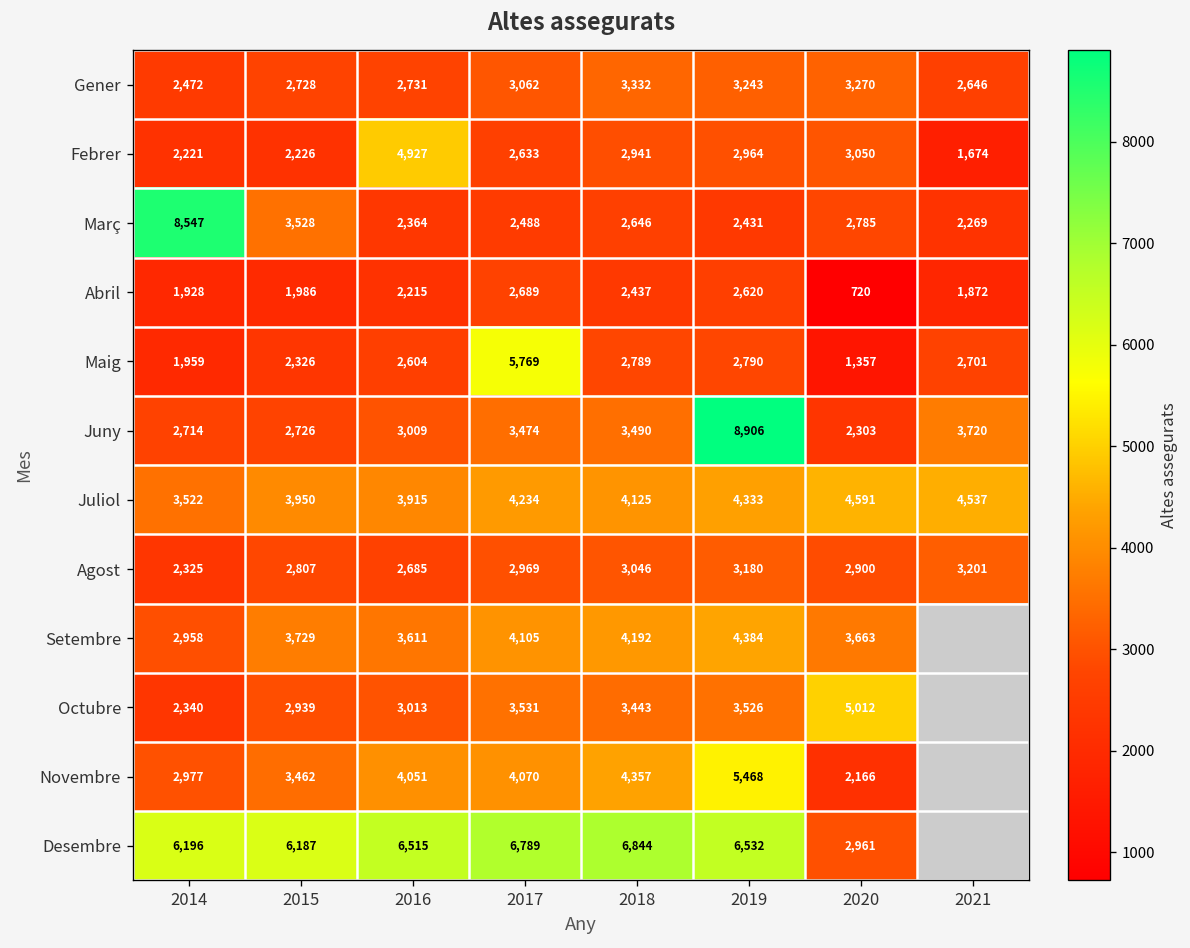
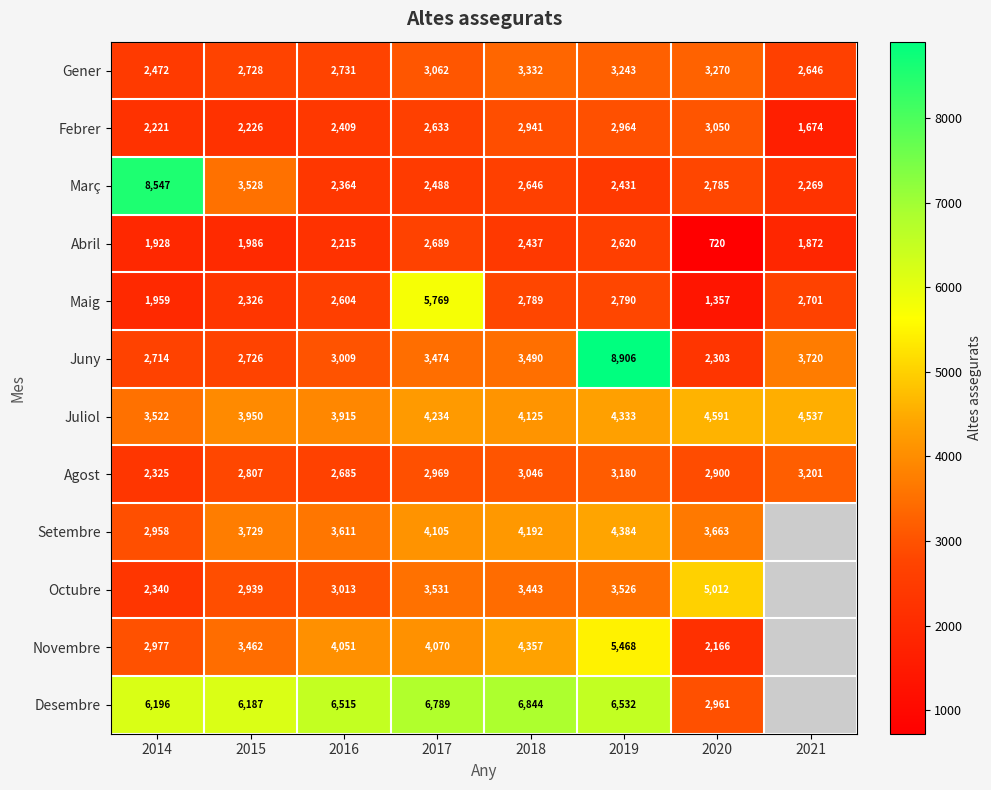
  {
    "Gener": {
      "2014": "2,472",
      "2015": "2,728",
      "2016": "2,731",
      "2017": "3,062",
      "2018": "3,332",
      "2019": "3,243",
      "2020": "3,270",
      "2021": "2,646"
    },
    "Febrer": {
      "2014": "2,221",
      "2015": "2,226",
-     "2016": "4,927",
+     "2016": "2,409",
      "2017": "2,633",
      "2018": "2,941",
      "2019": "2,964",
      "2020": "3,050",
      "2021": "1,674"
    },
    "Març": {
      "2014": "8,547",
      "2015": "3,528",
      "2016": "2,364",
      "2017": "2,488",
      "2018": "2,646",
      "2019": "2,431",
      "2020": "2,785",
      "2021": "2,269"
    },
    "Abril": {
      "2014": "1,928",
      "2015": "1,986",
      "2016": "2,215",
      "2017": "2,689",
      "2018": "2,437",
      "2019": "2,620",
      "2020": "720",
      "2021": "1,872"
    },
    "Maig": {
      "2014": "1,959",
      "2015": "2,326",
      "2016": "2,604",
      "2017": "5,769",
      "2018": "2,789",
      "2019": "2,790",
      "2020": "1,357",
      "2021": "2,701"
    },
    "Juny": {
      "2014": "2,714",
      "2015": "2,726",
      "2016": "3,009",
      "2017": "3,474",
      "2018": "3,490",
      "2019": "8,906",
      "2020": "2,303",
      "2021": "3,720"
    },
    "Juliol": {
      "2014": "3,522",
      "2015": "3,950",
      "2016": "3,915",
      "2017": "4,234",
      "2018": "4,125",
      "2019": "4,333",
      "2020": "4,591",
      "2021": "4,537"
    },
    "Agost": {
      "2014": "2,325",
      "2015": "2,807",
      "2016": "2,685",
      "2017": "2,969",
      "2018": "3,046",
      "2019": "3,180",
      "2020": "2,900",
      "2021": "3,201"
    },
    "Setembre": {
      "2014": "2,958",
      "2015": "3,729",
      "2016": "3,611",
      "2017": "4,105",
      "2018": "4,192",
      "2019": "4,384",
      "2020": "3,663"
    },
    "Octubre": {
      "2014": "2,340",
      "2015": "2,939",
      "2016": "3,013",
      "2017": "3,531",
      "2018": "3,443",
      "2019": "3,526",
      "2020": "5,012"
    },
    "Novembre": {
      "2014": "2,977",
      "2015": "3,462",
      "2016": "4,051",
      "2017": "4,070",
      "2018": "4,357",
      "2019": "5,468",
      "2020": "2,166"
    },
    "Desembre": {
      "2014": "6,196",
      "2015": "6,187",
      "2016": "6,515",
      "2017": "6,789",
      "2018": "6,844",
      "2019": "6,532",
      "2020": "2,961"
    }
  }
